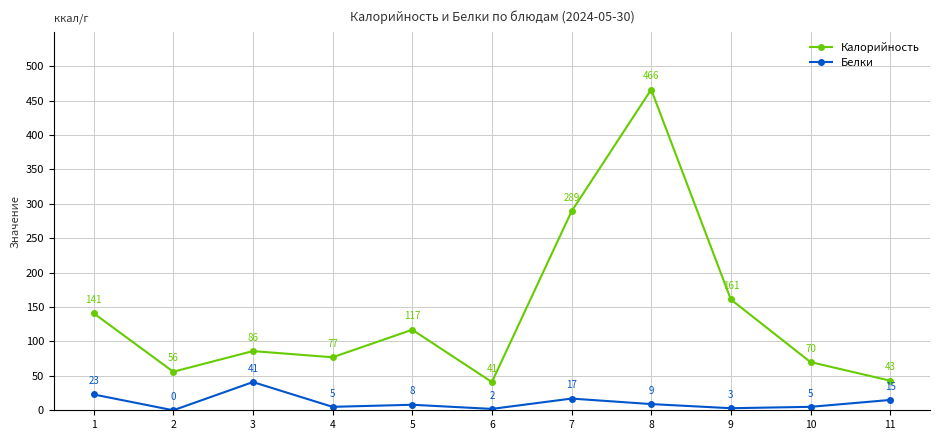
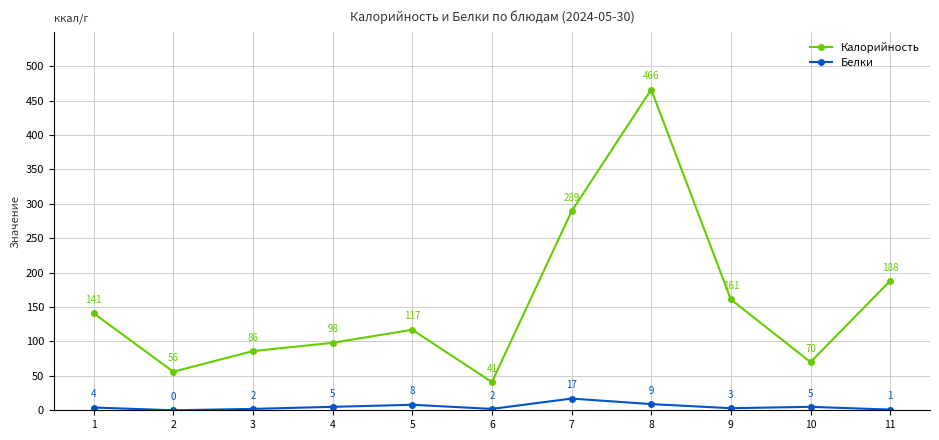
  {
    "Калорийность": {
      "1": 141,
      "2": 56,
      "3": 86,
-     "4": 77,
+     "4": 98,
      "5": 117,
      "6": 41,
      "7": 289,
      "8": 466,
      "9": 161,
      "10": 70,
-     "11": 43
+     "11": 188
    },
    "Белки": {
-     "1": 23,
+     "1": 4,
      "2": 0,
-     "3": 41,
+     "3": 2,
      "4": 5,
      "5": 8,
      "6": 2,
      "7": 17,
      "8": 9,
      "9": 3,
      "10": 5,
-     "11": 15
+     "11": 1
    }
  }
